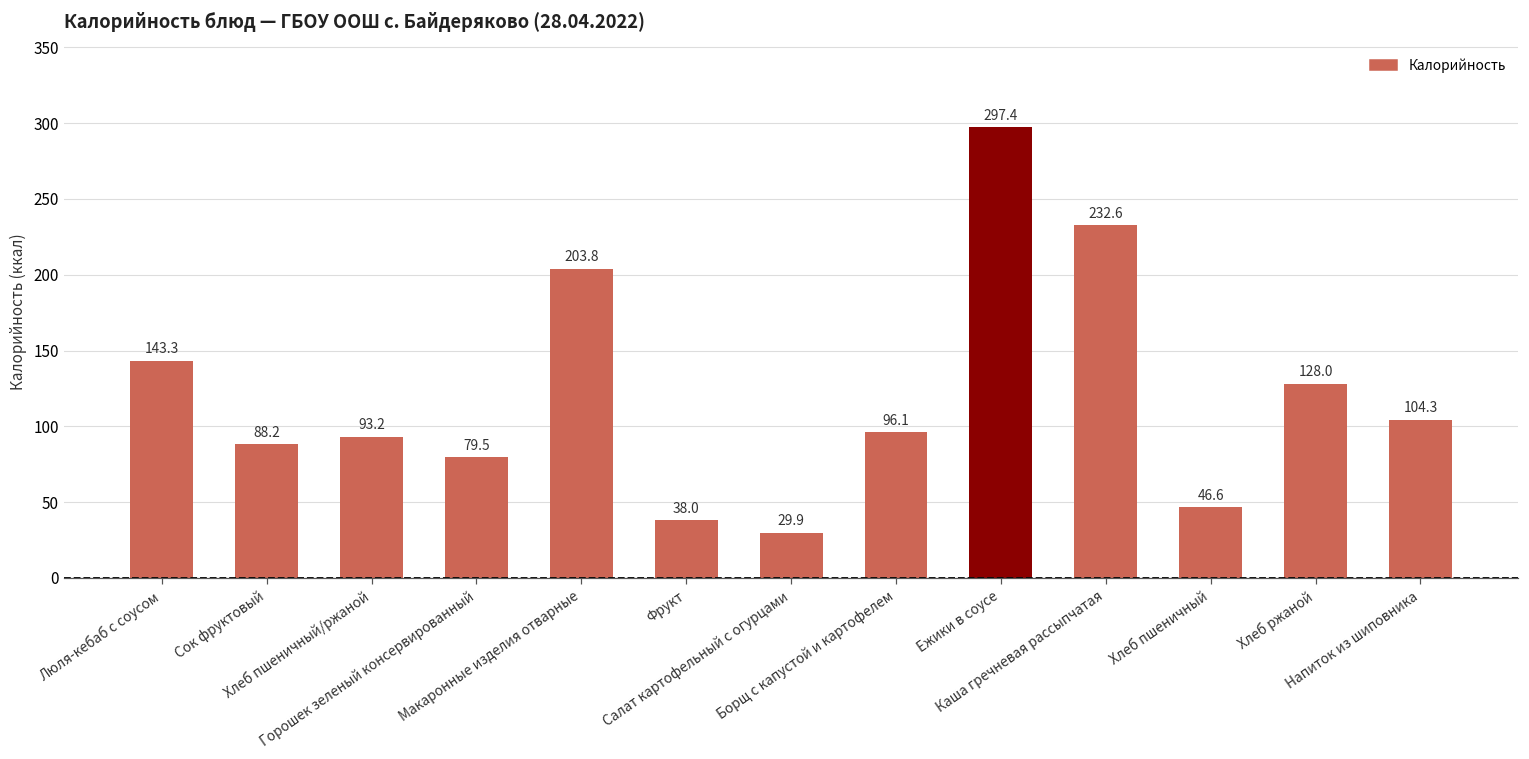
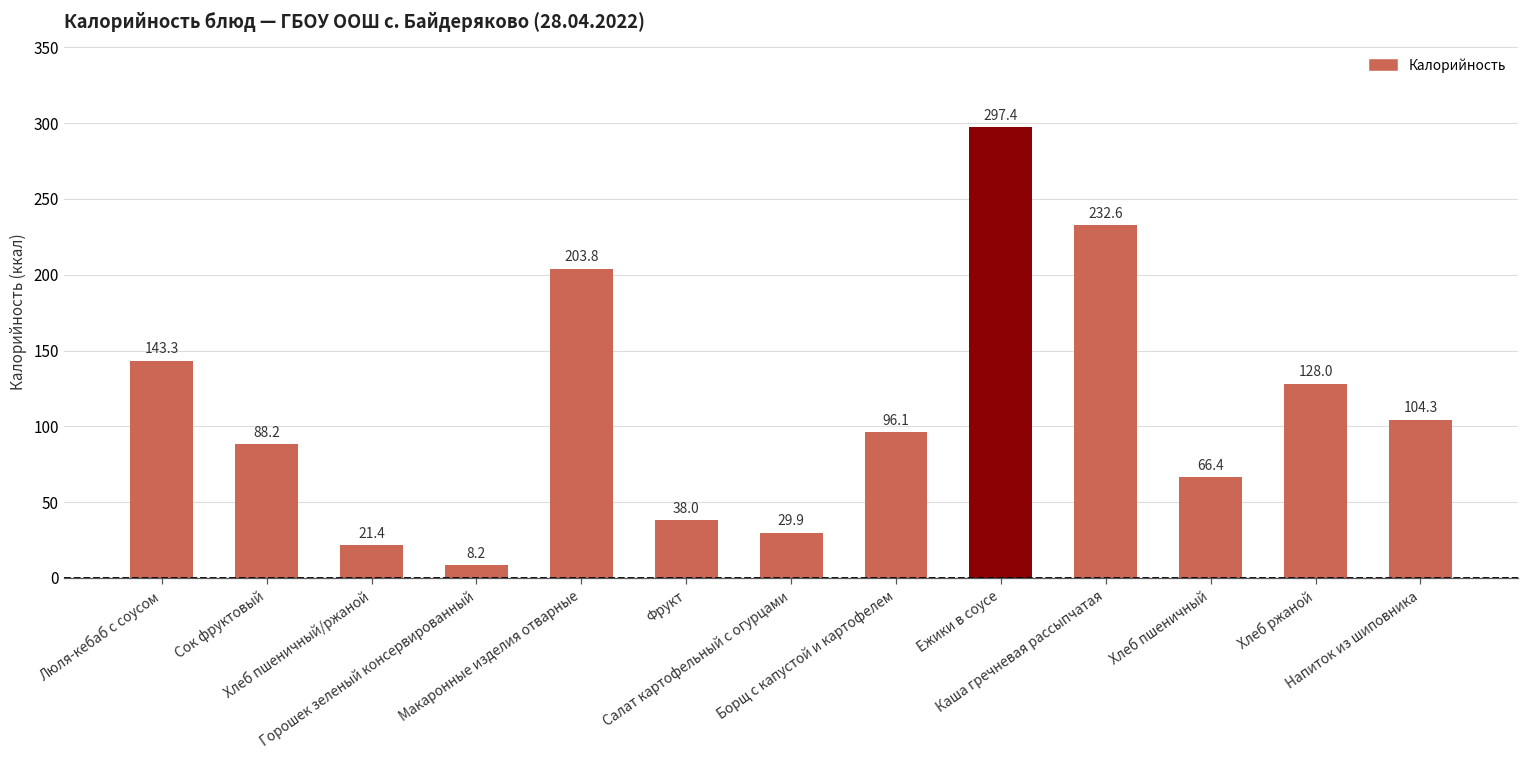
  {
    "Люля-кебаб с соусом": 143.3,
    "Сок фруктовый": 88.2,
-   "Хлеб пшеничный/ржаной": 93.2,
-   "Горошек зеленый консервированный": 79.5,
+   "Хлеб пшеничный/ржаной": 21.4,
+   "Горошек зеленый консервированный": 8.2,
    "Макаронные изделия отварные": 203.8,
    "Фрукт": 38.0,
    "Салат картофельный с огурцами": 29.9,
    "Борщ с капустой и картофелем": 96.1,
    "Ежики в соусе": 297.4,
    "Каша гречневая рассыпчатая": 232.6,
-   "Хлеб пшеничный": 46.6,
+   "Хлеб пшеничный": 66.4,
    "Хлеб ржаной": 128.0,
    "Напиток из шиповника": 104.3
  }
